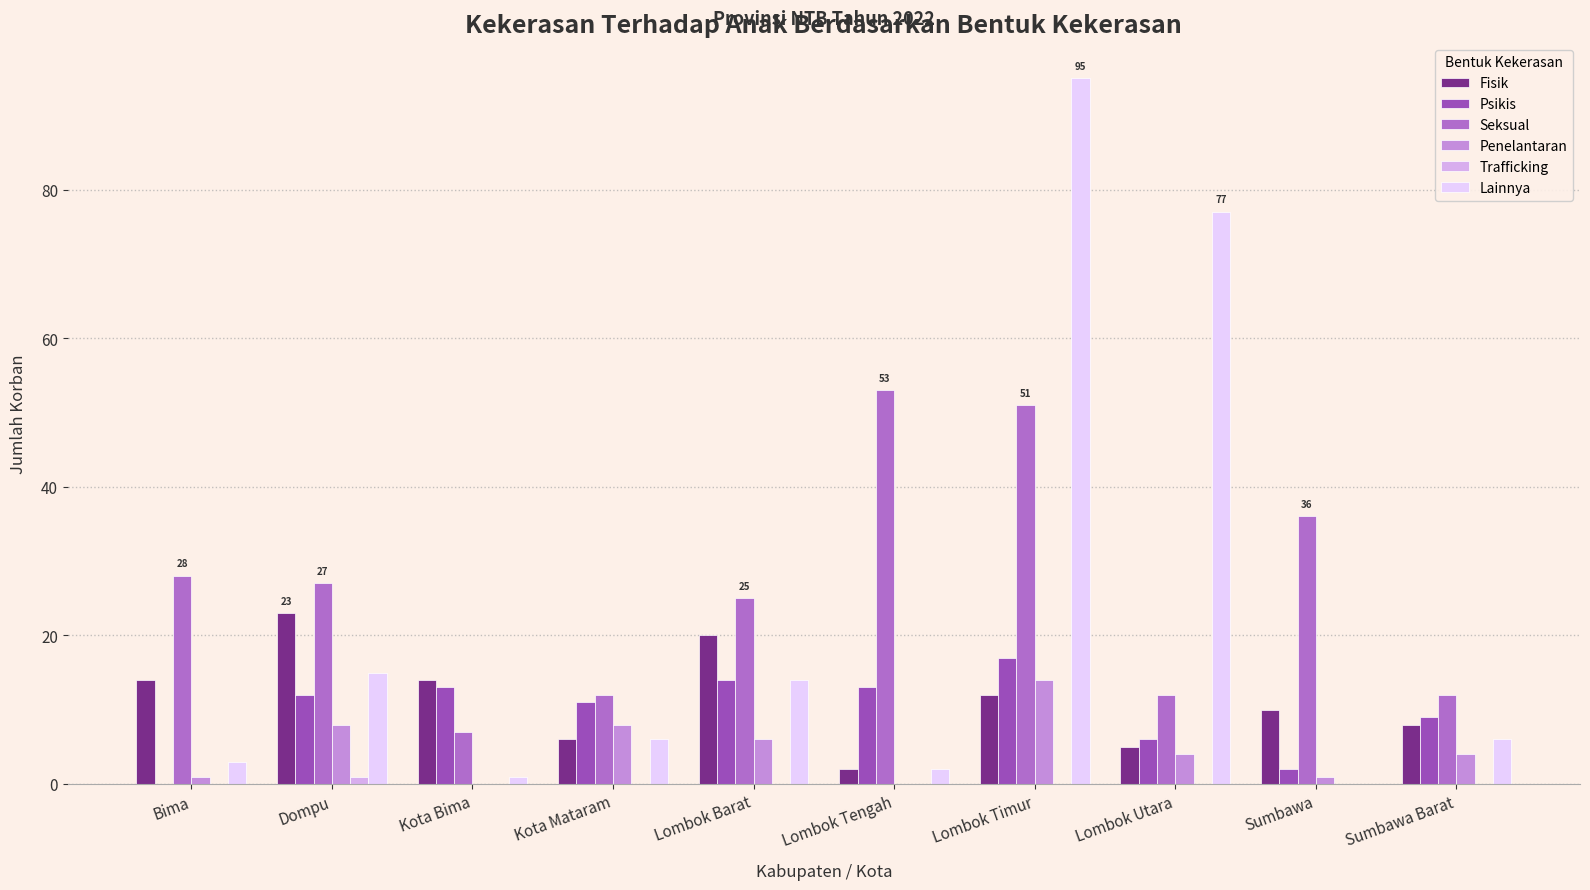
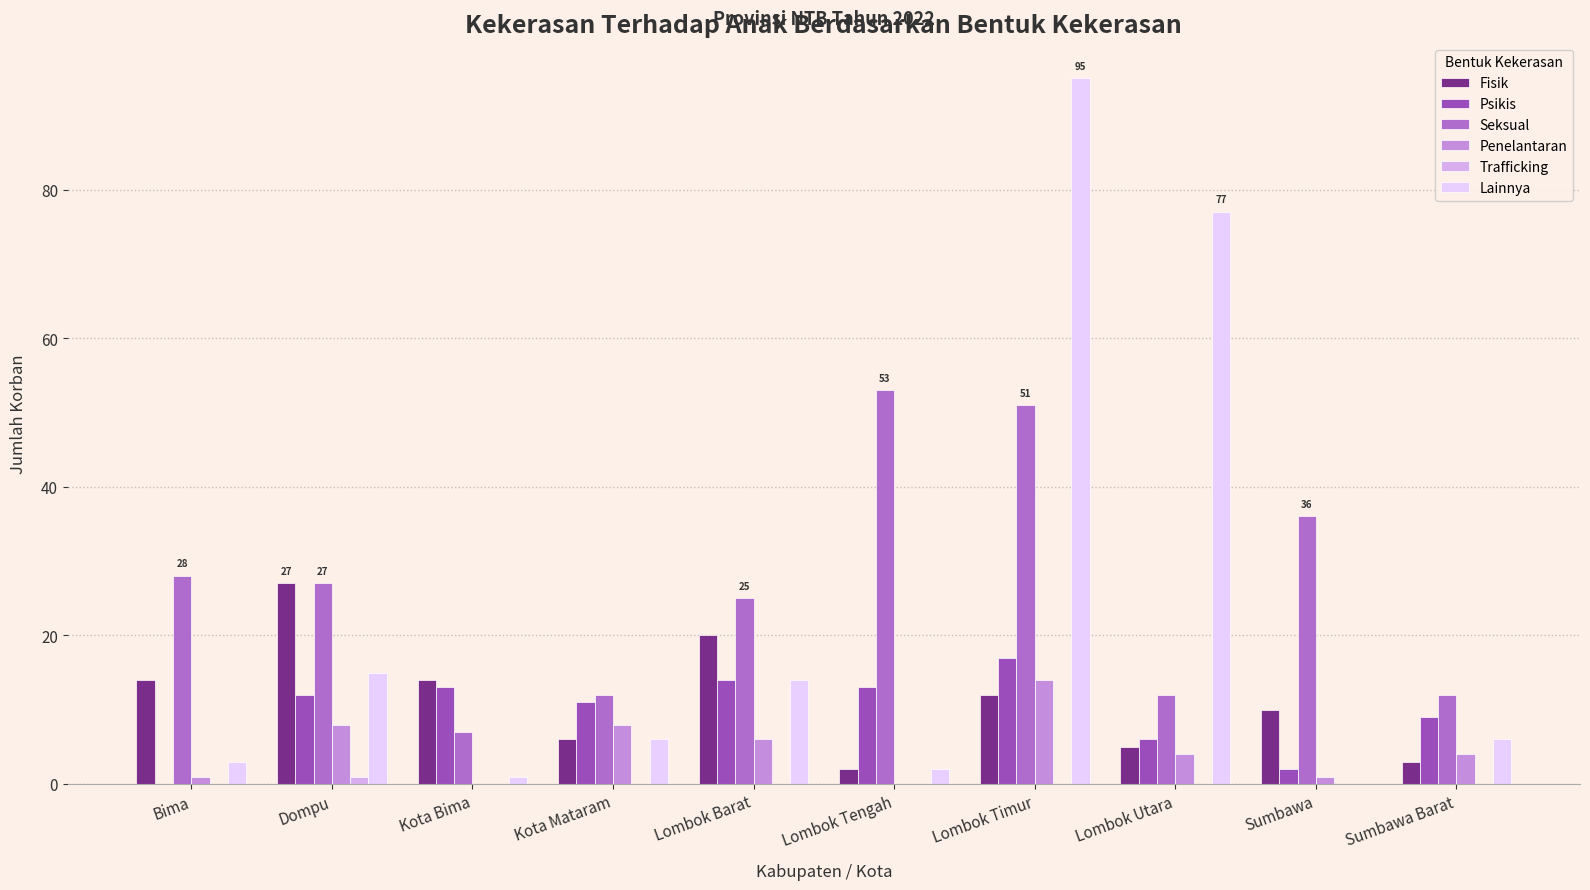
  {
    "Fisik": {
-     "Dompu": 23,
-     "Sumbawa Barat": 8
+     "Dompu": 27,
+     "Sumbawa Barat": 3
    }
  }
